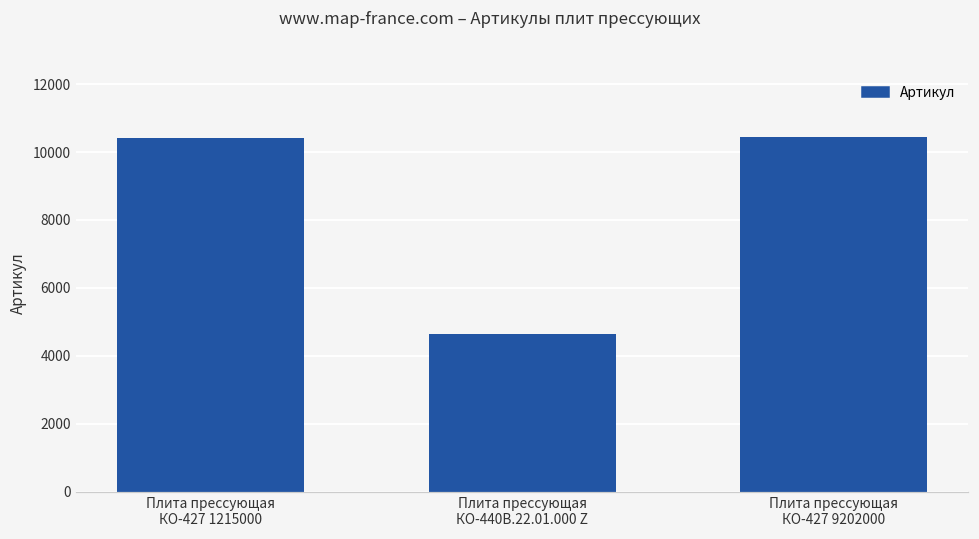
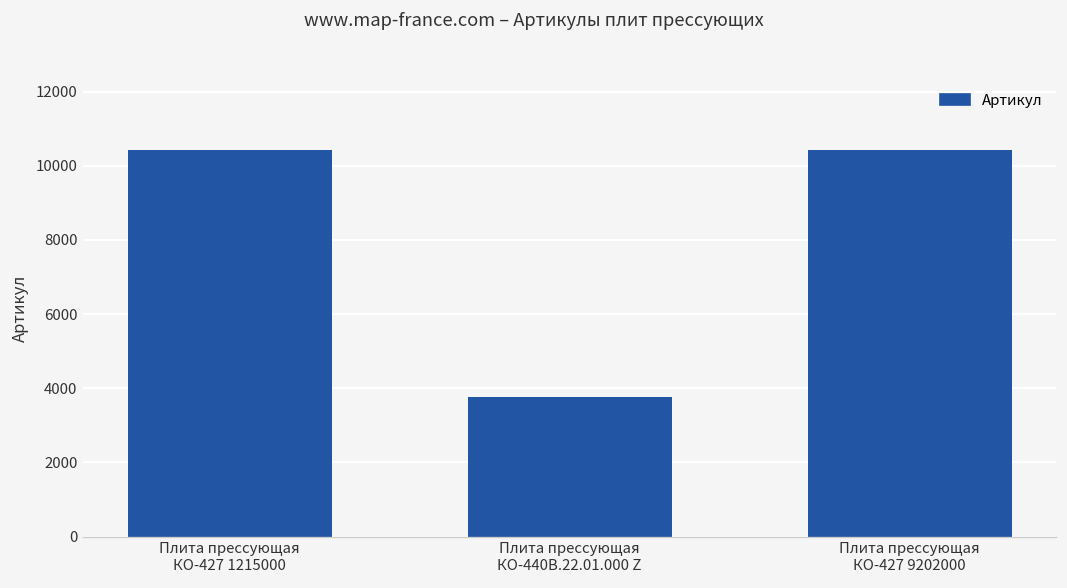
  {
    "Плита прессующая КО-427 1215000": 10400,
-   "Плита прессующая КО-440В.22.01.000 Z": 4600,
+   "Плита прессующая КО-440В.22.01.000 Z": 3800,
    "Плита прессующая КО-427 9202000": 10400
  }
